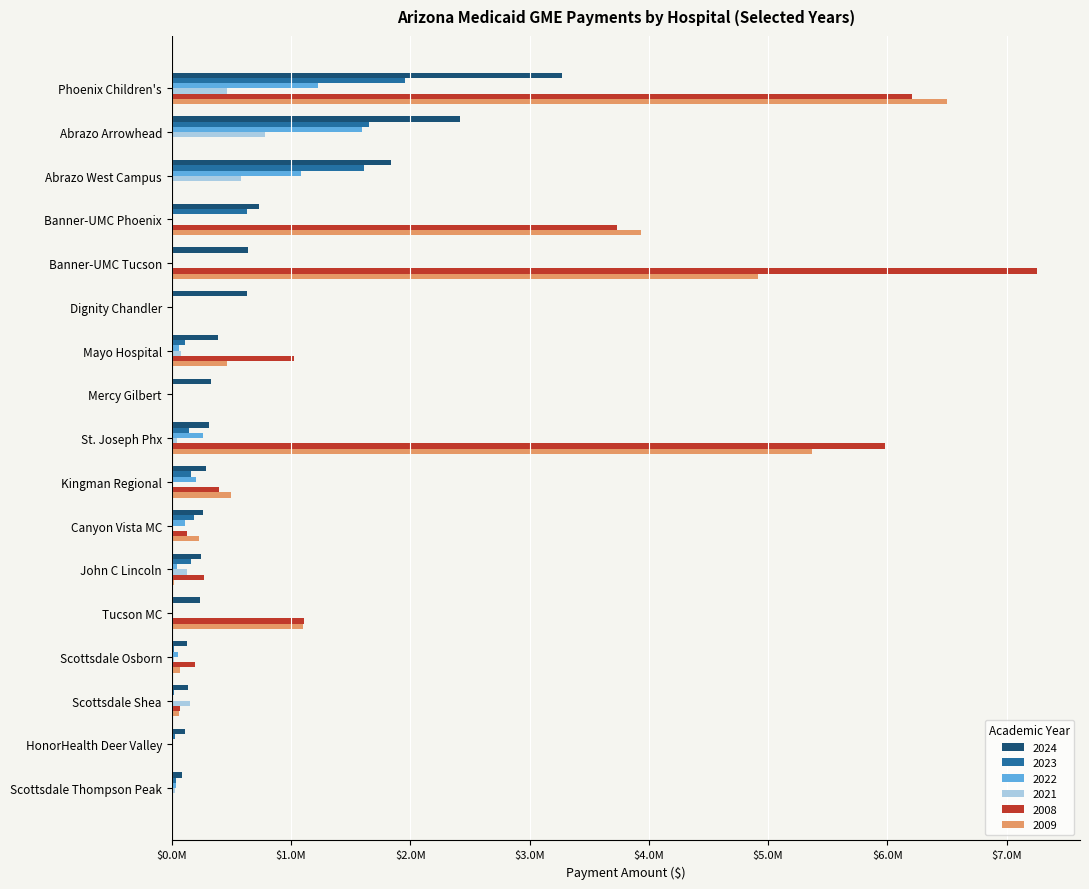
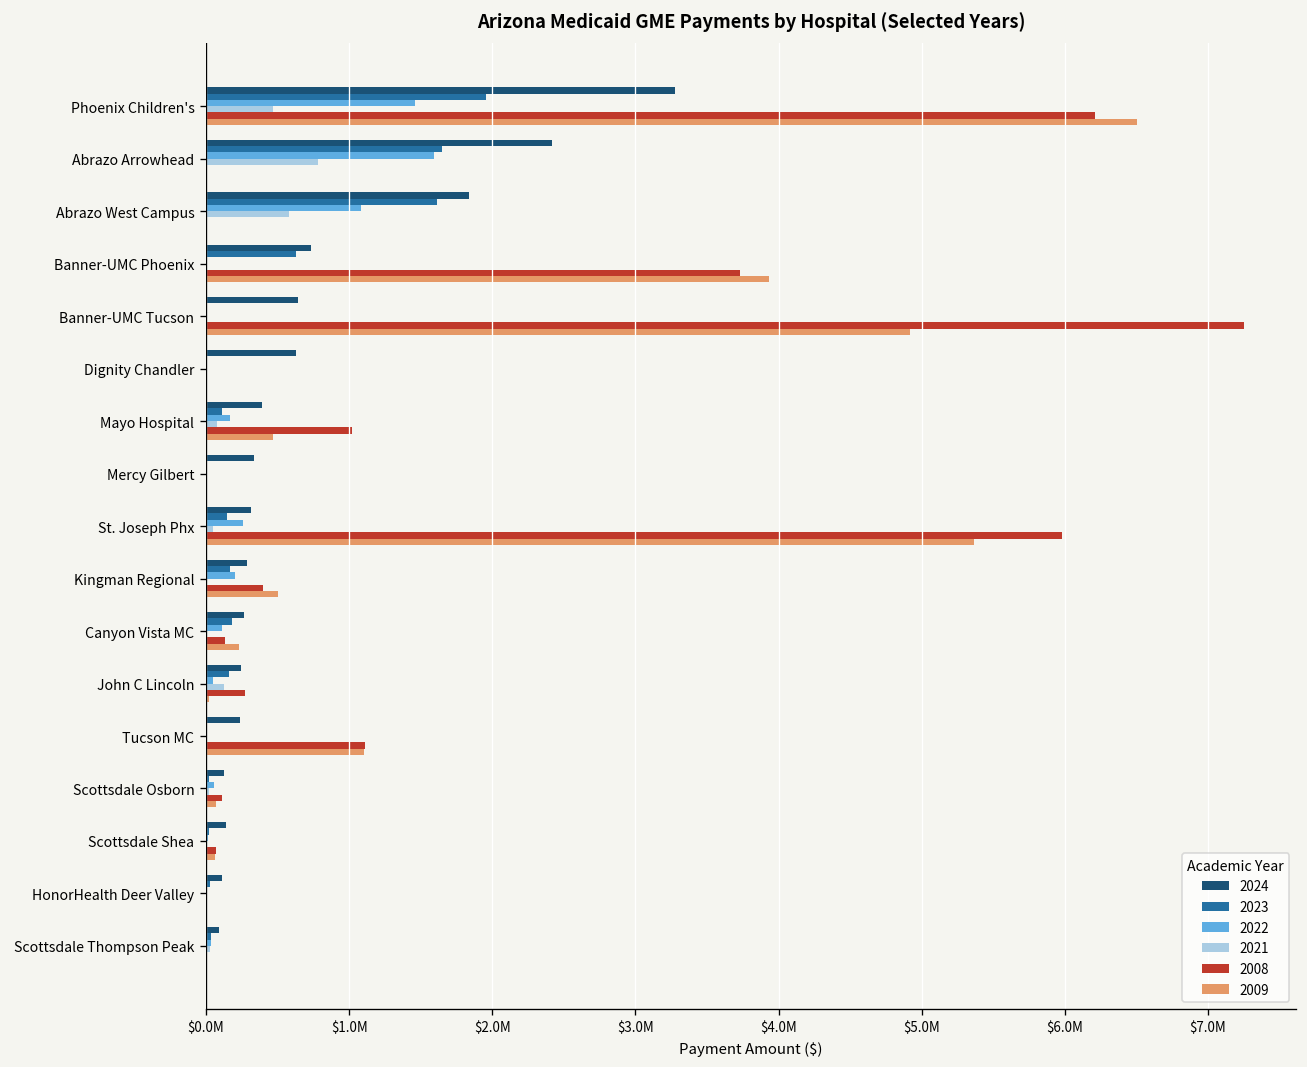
  {
    "2022": {
-     "Phoenix Children's": "$1230000",
+     "Phoenix Children's": "$1460000",
      "Abrazo Arrowhead": "$1590000",
      "Abrazo West Campus": "$1080000",
      "Banner-UMC Tucson": "$0",
      "Dignity Chandler": "$0",
-     "Mayo Hospital": "$60000",
+     "Mayo Hospital": "$170000",
      "Mercy Gilbert": "$0",
      "St. Joseph Phx": "$260000",
      "Kingman Regional": "$200000",
      "Canyon Vista MC": "$110000",
      "John C Lincoln": "$50000",
      "Tucson MC": "$0",
      "Scottsdale Osborn": "$60000",
      "HonorHealth Deer Valley": "$0",
      "Scottsdale Thompson Peak": "$30000"
    },
    "2021": {
      "Phoenix Children's": "$460000",
      "Abrazo Arrowhead": "$780000",
      "Abrazo West Campus": "$580000",
      "Banner-UMC Phoenix": "$0",
      "Banner-UMC Tucson": "$0",
      "Dignity Chandler": "$0",
      "Mayo Hospital": "$80000",
      "Mercy Gilbert": "$0",
      "St. Joseph Phx": "$50000",
      "Kingman Regional": "$0",
      "Canyon Vista MC": "$0",
      "John C Lincoln": "$130000",
      "Tucson MC": "$0",
-     "Scottsdale Shea": "$150000",
+     "Scottsdale Shea": "$0",
      "HonorHealth Deer Valley": "$0",
      "Scottsdale Thompson Peak": "$30000"
    },
    "2008": {
      "Phoenix Children's": "$6210000",
      "Abrazo Arrowhead": "$0",
      "Abrazo West Campus": "$0",
      "Banner-UMC Phoenix": "$3730000",
      "Banner-UMC Tucson": "$7250000",
      "Dignity Chandler": "$0",
      "Mayo Hospital": "$1020000",
      "Mercy Gilbert": "$0",
      "St. Joseph Phx": "$5980000",
      "Kingman Regional": "$400000",
      "Canyon Vista MC": "$130000",
      "John C Lincoln": "$270000",
      "Tucson MC": "$1110000",
-     "Scottsdale Osborn": "$200000",
+     "Scottsdale Osborn": "$110000",
      "Scottsdale Shea": "$70000",
      "HonorHealth Deer Valley": "$0",
      "Scottsdale Thompson Peak": "$0"
    },
    "2009": {
      "Phoenix Children's": "$6500000",
      "Abrazo Arrowhead": "$0",
      "Abrazo West Campus": "$0",
      "Banner-UMC Phoenix": "$3940000",
      "Banner-UMC Tucson": "$4920000",
      "Dignity Chandler": "$0",
      "Mayo Hospital": "$470000",
      "Mercy Gilbert": "$0",
      "St. Joseph Phx": "$5370000",
      "Kingman Regional": "$500000",
      "Canyon Vista MC": "$230000",
      "Tucson MC": "$1100000",
      "Scottsdale Osborn": "$70000",
      "Scottsdale Shea": "$60000",
      "HonorHealth Deer Valley": "$0",
      "Scottsdale Thompson Peak": "$0"
    }
  }
